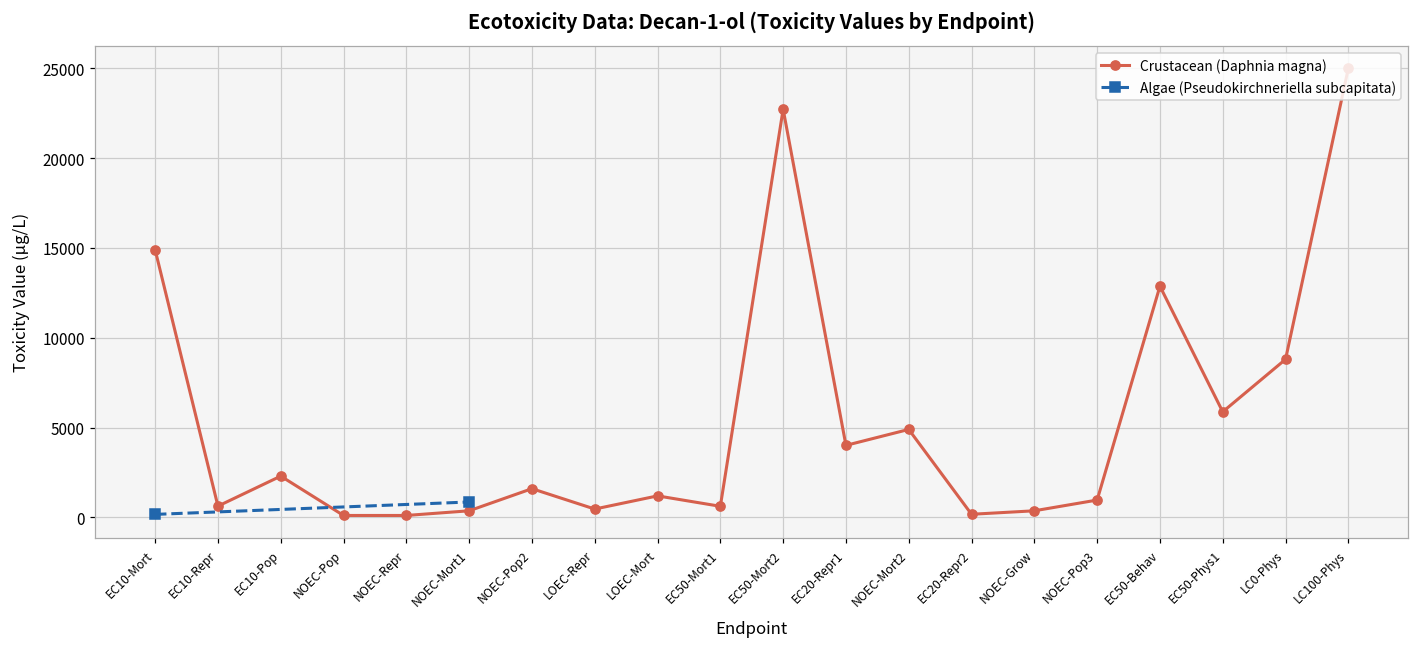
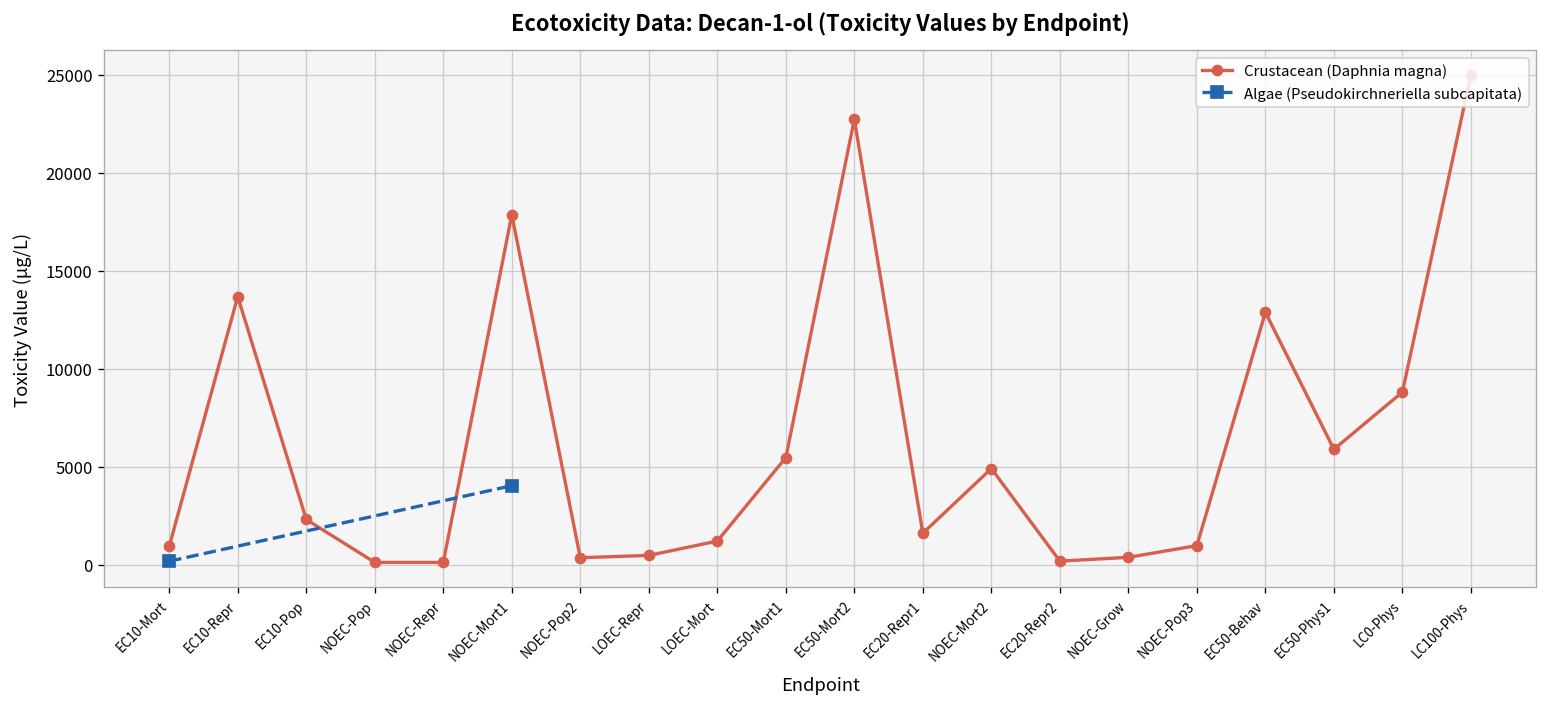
  {
    "Crustacean (Daphnia magna)": {
-     "EC10-Mort": 14900,
-     "EC10-Repr": 600,
+     "EC10-Mort": 900,
+     "EC10-Repr": 13700,
      "EC10-Pop": 2300,
      "NOEC-Pop": 100,
      "NOEC-Repr": 100,
-     "NOEC-Mort1": 400,
-     "NOEC-Pop2": 1600,
+     "NOEC-Mort1": 17800,
+     "NOEC-Pop2": 400,
      "LOEC-Repr": 500,
      "LOEC-Mort": 1200,
-     "EC50-Mort1": 600,
+     "EC50-Mort1": 5500,
      "EC50-Mort2": 22700,
-     "EC20-Repr1": 4000,
+     "EC20-Repr1": 1600,
      "NOEC-Mort2": 4900,
      "EC20-Repr2": 200,
      "NOEC-Grow": 400,
      "NOEC-Pop3": 1000,
      "EC50-Behav": 12900,
      "EC50-Phys1": 5900,
      "LC0-Phys": 8800
    },
    "Algae (Pseudokirchneriella subcapitata)": {
      "EC10-Mort": 200,
-     "NOEC-Mort1": 900
+     "NOEC-Mort1": 4000
    }
  }
